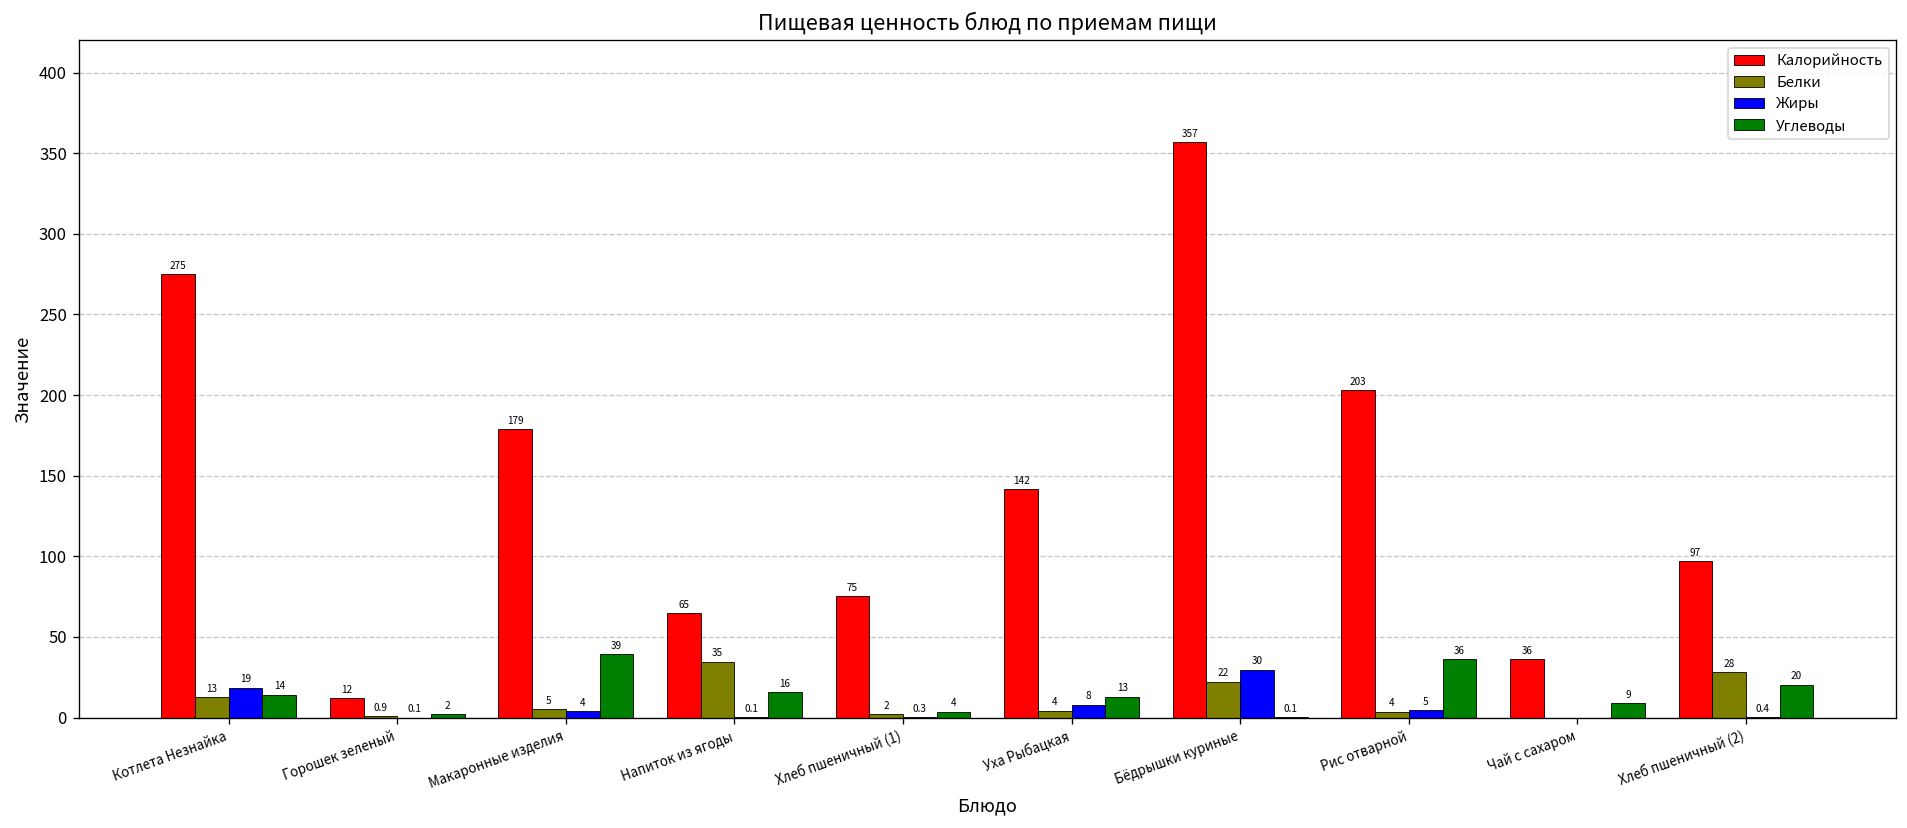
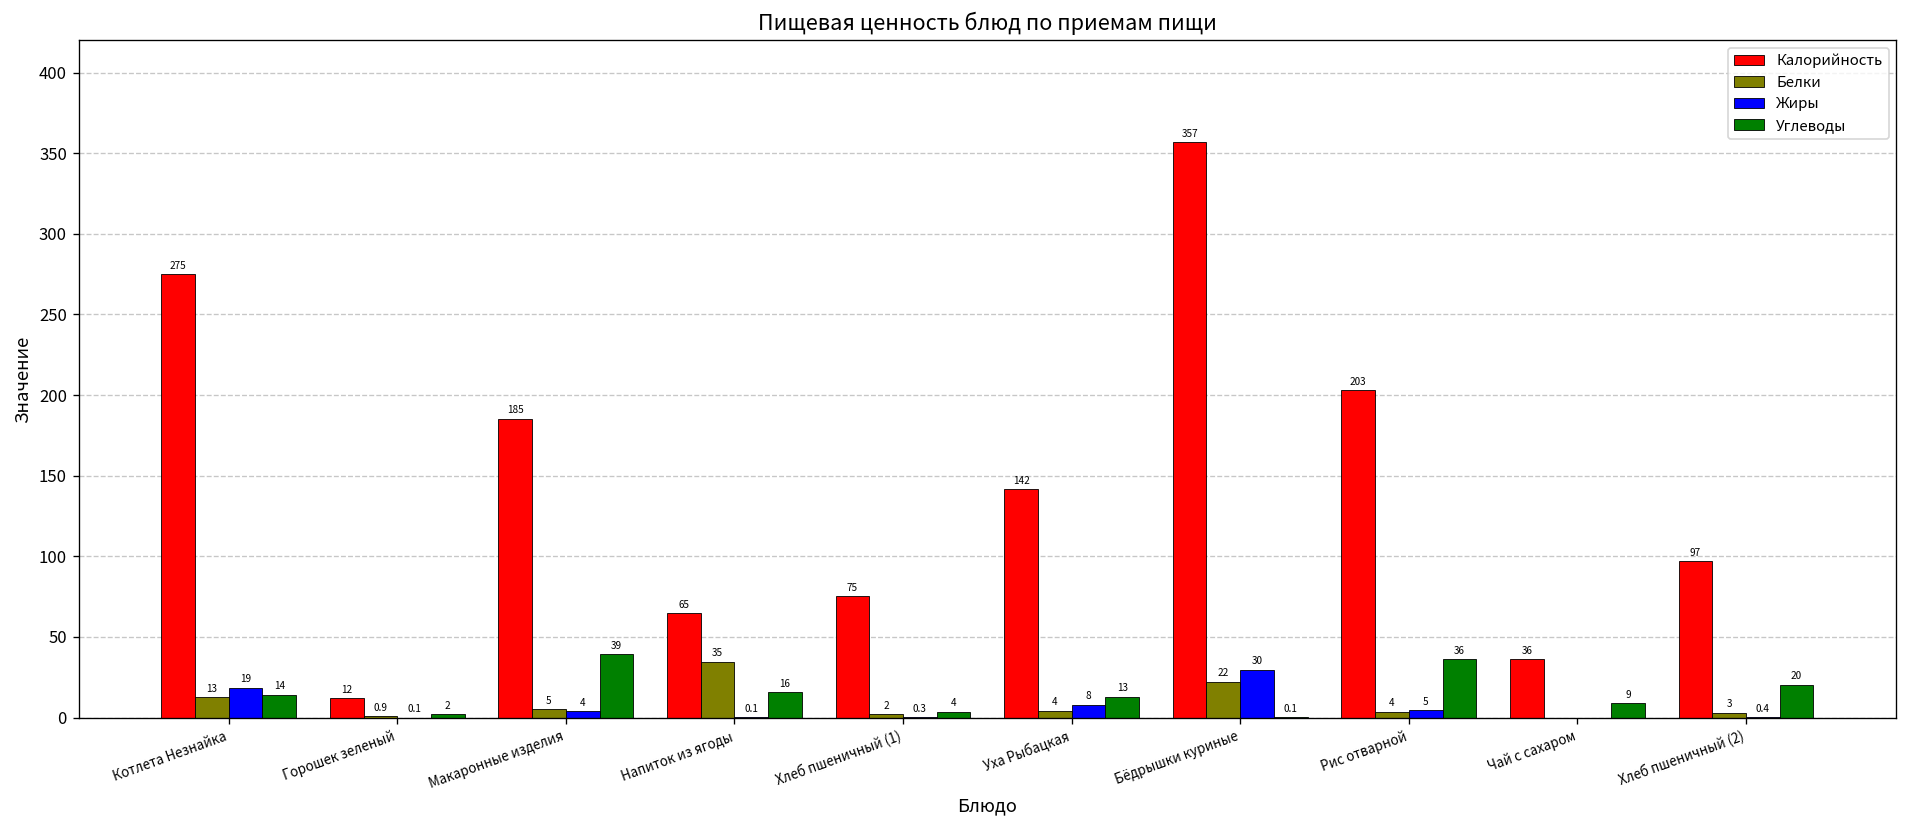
  {
    "Калорийность": {
      "Котлета Незнайка": 275,
      "Горошек зеленый": 12,
-     "Макаронные изделия": 179,
+     "Макаронные изделия": 185,
      "Напиток из ягоды": 65,
      "Хлеб пшеничный (1)": 75,
      "Уха Рыбацкая": 142,
      "Бёдрышки куриные": 357,
      "Рис отварной": 203,
      "Чай с сахаром": 36,
      "Хлеб пшеничный (2)": 97
    },
    "Белки": {
      "Котлета Незнайка": 13,
      "Горошек зеленый": 0.9,
      "Макаронные изделия": 5,
      "Напиток из ягоды": 35,
      "Хлеб пшеничный (1)": 2,
      "Уха Рыбацкая": 4,
      "Бёдрышки куриные": 22,
      "Рис отварной": 4,
-     "Хлеб пшеничный (2)": 28
+     "Хлеб пшеничный (2)": 3
    },
    "Жиры": {
      "Котлета Незнайка": 19,
      "Горошек зеленый": 0.1,
      "Макаронные изделия": 4,
      "Напиток из ягоды": 0.1,
      "Хлеб пшеничный (1)": 0.3,
      "Уха Рыбацкая": 8,
      "Бёдрышки куриные": 30,
      "Рис отварной": 5,
      "Хлеб пшеничный (2)": 0.4
    },
    "Углеводы": {
      "Котлета Незнайка": 14,
      "Горошек зеленый": 2,
      "Макаронные изделия": 39,
      "Напиток из ягоды": 16,
      "Хлеб пшеничный (1)": 4,
      "Уха Рыбацкая": 13,
      "Бёдрышки куриные": 0.1,
      "Рис отварной": 36,
      "Чай с сахаром": 9,
      "Хлеб пшеничный (2)": 20
    }
  }
